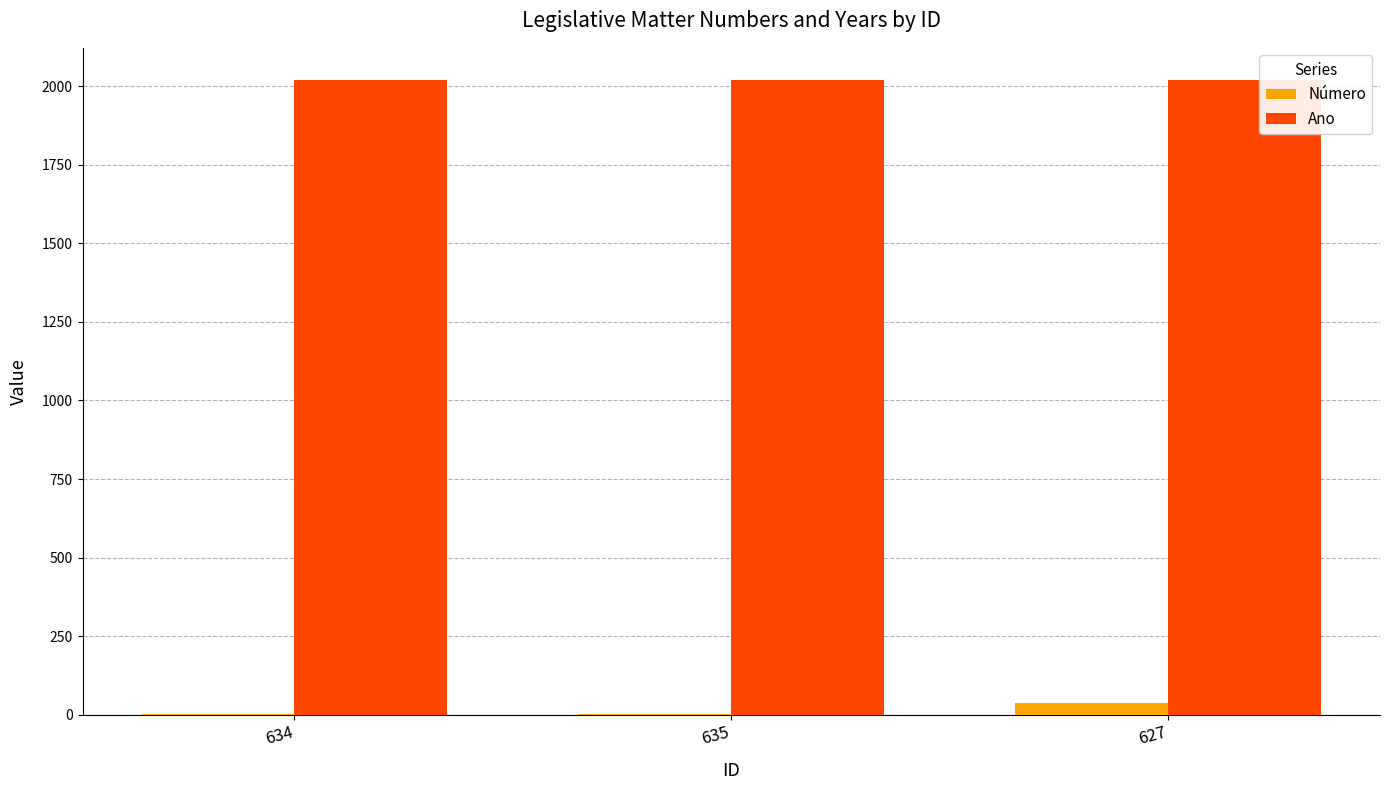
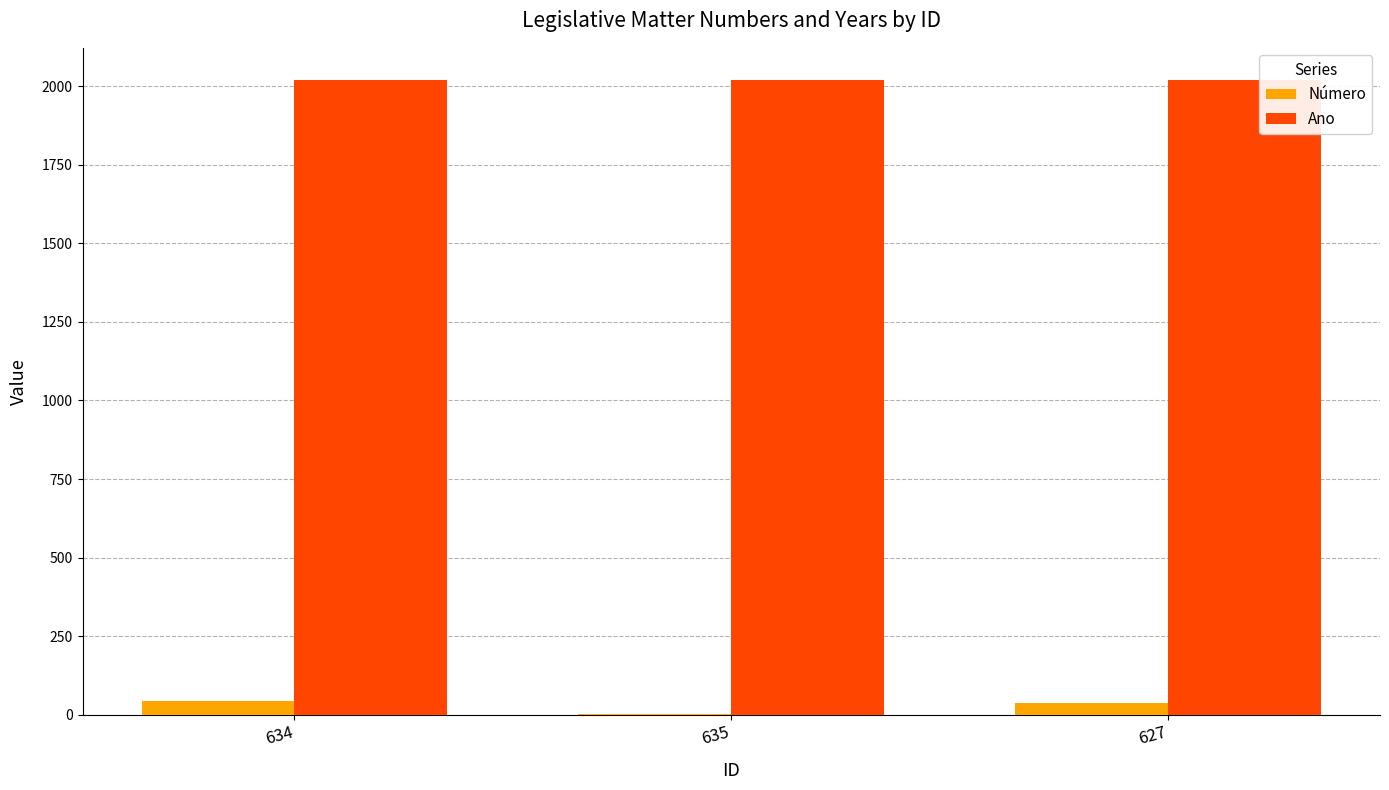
  {
    "Número": {
-     "634": 0,
+     "634": 40,
      "627": 40
    },
    "Ano": {
      "634": 2020,
      "635": 2020,
      "627": 2020
    }
  }
